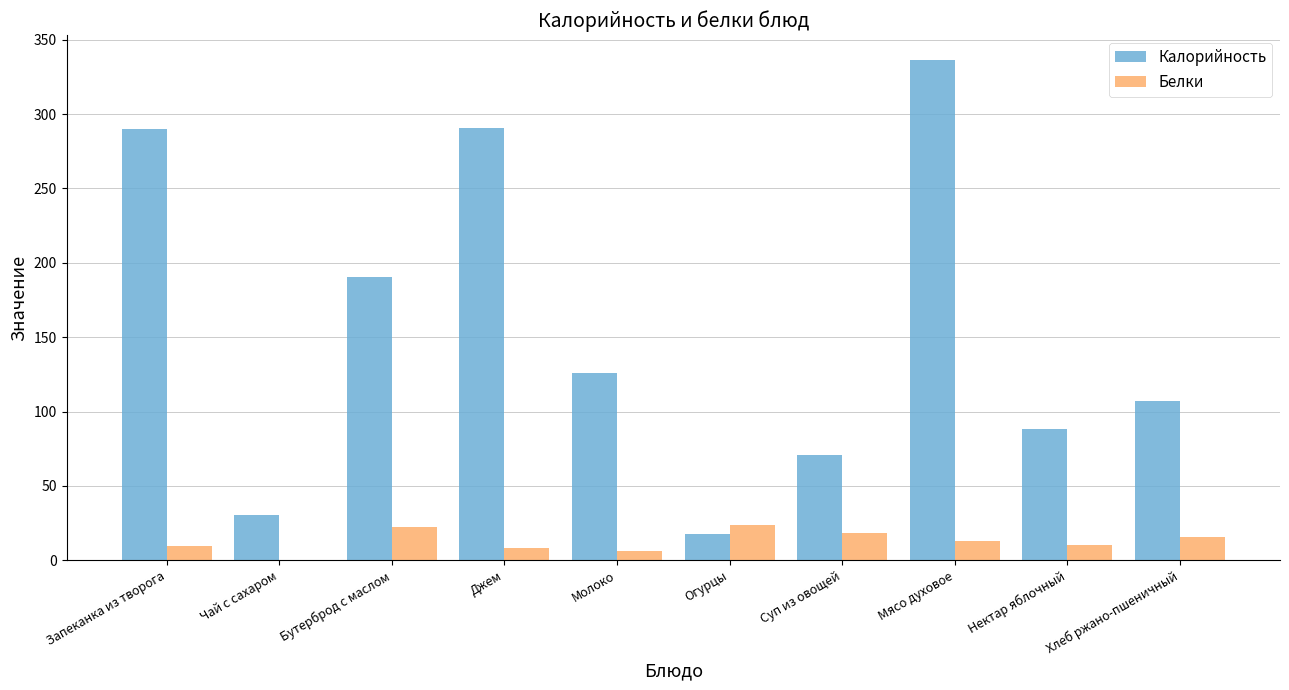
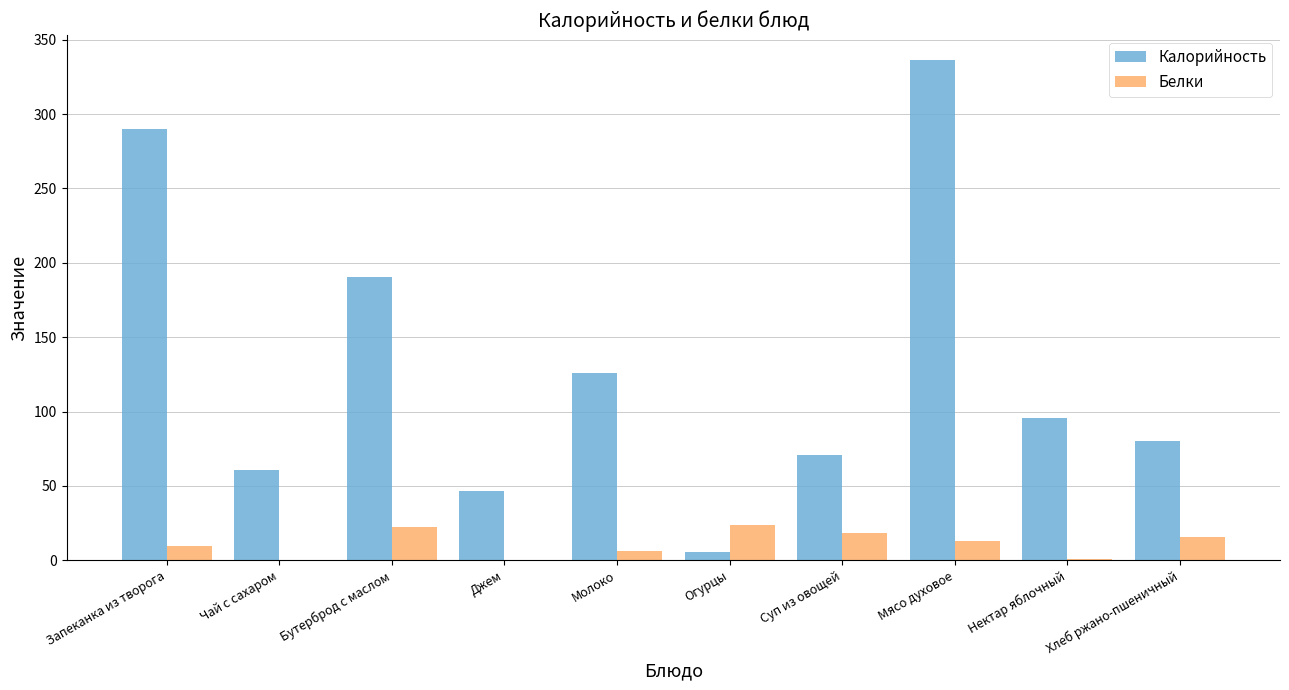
  {
    "Калорийность": {
      "Запеканка из творога": 290,
-     "Чай с сахаром": 30,
+     "Чай с сахаром": 61,
      "Бутерброд с маслом": 191,
-     "Джем": 291,
+     "Джем": 47,
      "Молоко": 126,
-     "Огурцы": 18,
+     "Огурцы": 6,
      "Суп из овощей": 71,
      "Мясо духовое": 336,
-     "Нектар яблочный": 88,
-     "Хлеб ржано-пшеничный": 107
+     "Нектар яблочный": 96,
+     "Хлеб ржано-пшеничный": 80
    },
    "Белки": {
      "Запеканка из творога": 9,
      "Бутерброд с маслом": 23,
-     "Джем": 8,
+     "Джем": 0,
      "Молоко": 6,
      "Огурцы": 24,
      "Суп из овощей": 18,
      "Мясо духовое": 13,
-     "Нектар яблочный": 10,
+     "Нектар яблочный": 1,
      "Хлеб ржано-пшеничный": 15
    }
  }
